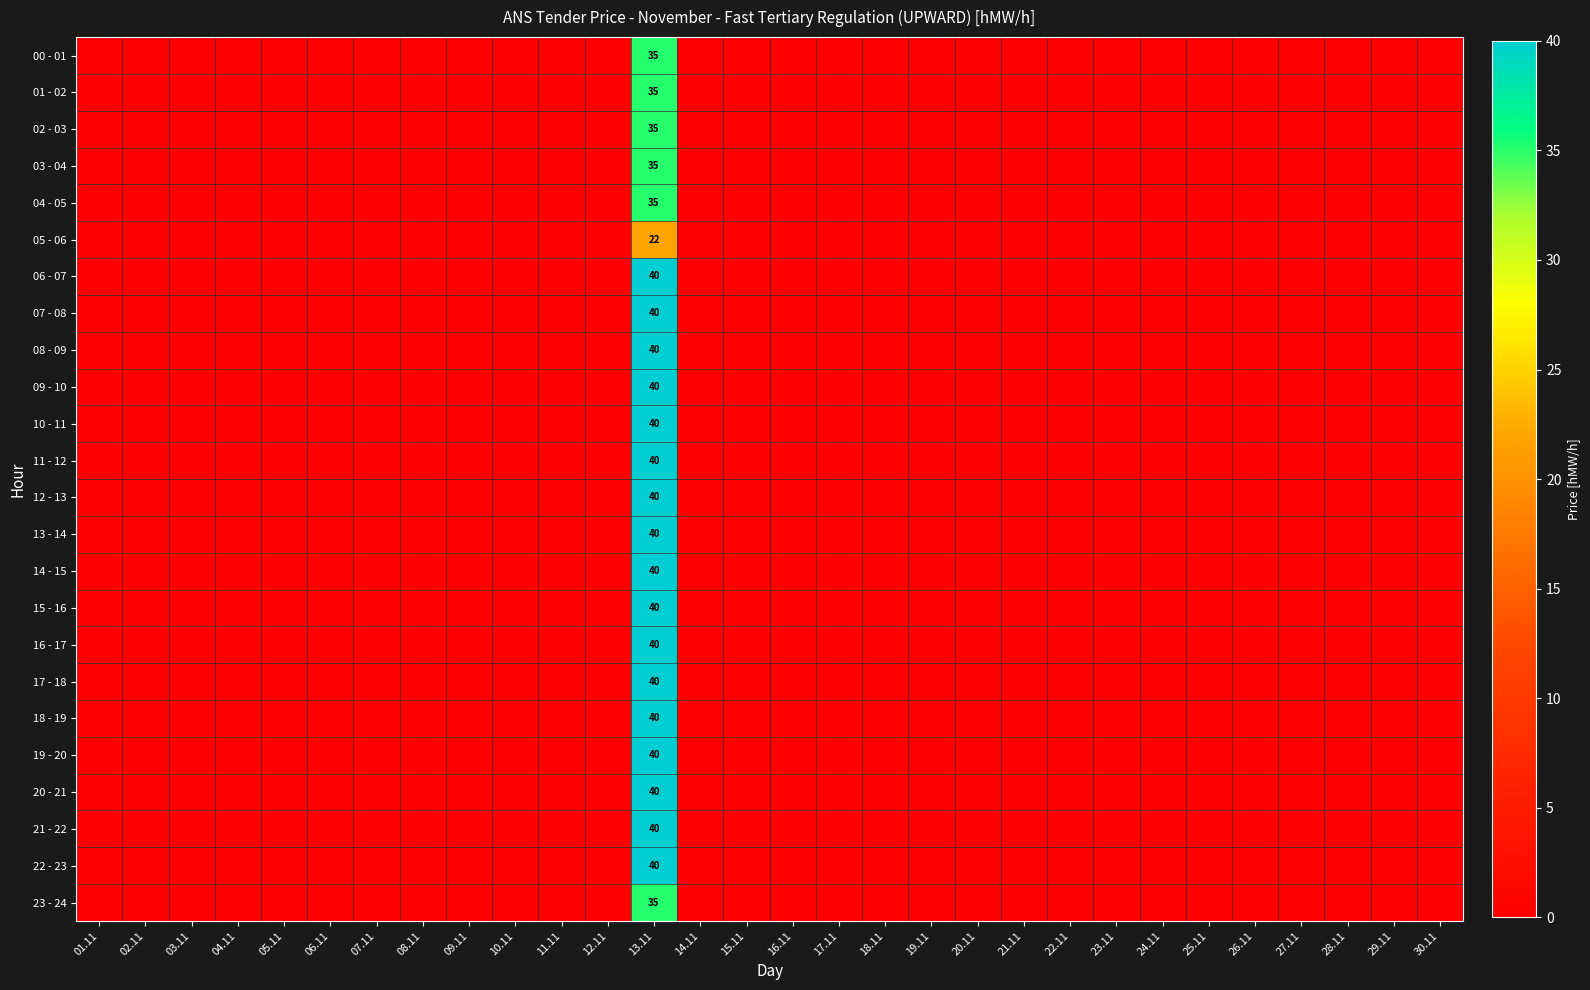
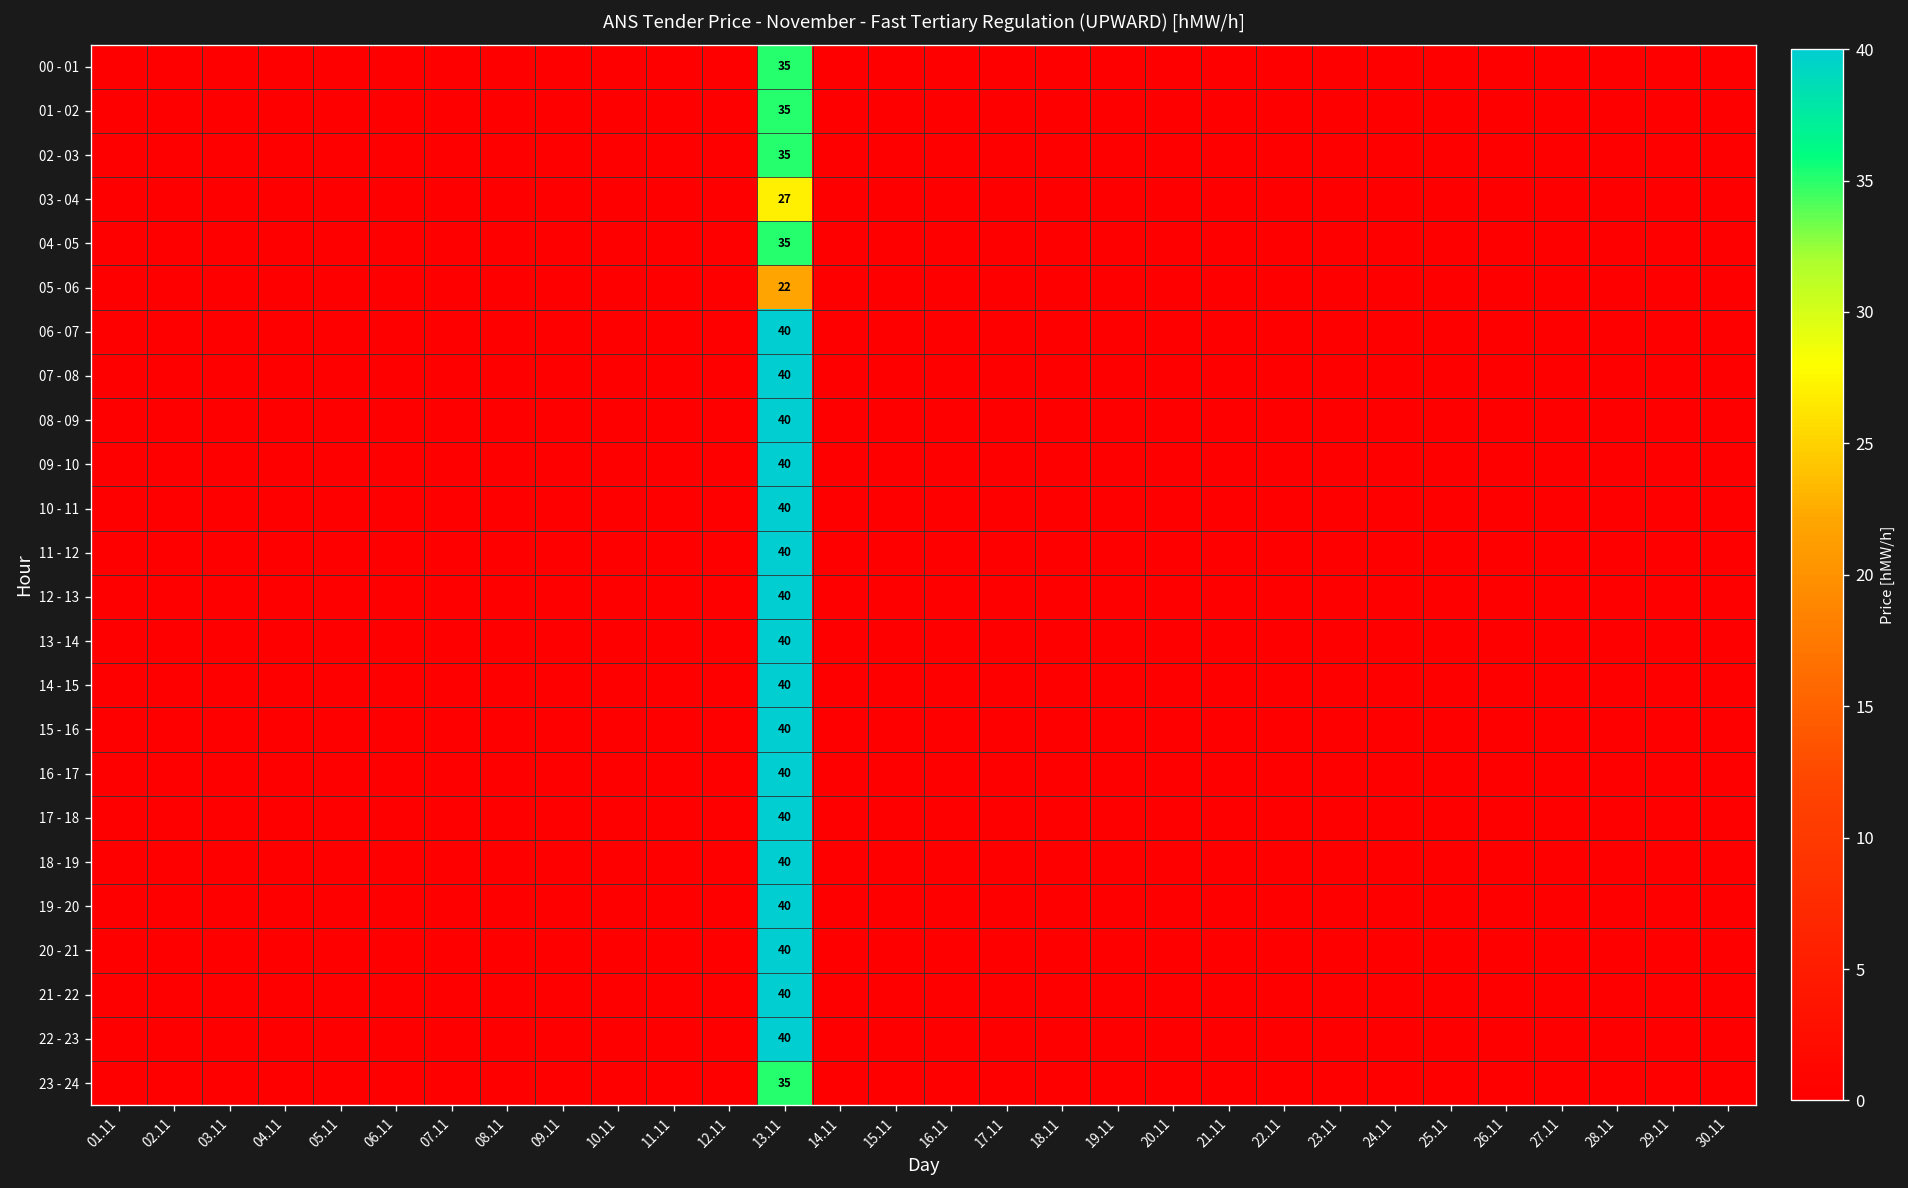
  {
    "00 - 01": {
      "13.11": 35
    },
    "01 - 02": {
      "13.11": 35
    },
    "02 - 03": {
      "13.11": 35
    },
    "03 - 04": {
-     "13.11": 35
+     "13.11": 27
    },
    "04 - 05": {
      "13.11": 35
    },
    "05 - 06": {
      "13.11": 22
    },
    "06 - 07": {
      "13.11": 40
    },
    "07 - 08": {
      "13.11": 40
    },
    "08 - 09": {
      "13.11": 40
    },
    "09 - 10": {
      "13.11": 40
    },
    "10 - 11": {
      "13.11": 40
    },
    "11 - 12": {
      "13.11": 40
    },
    "12 - 13": {
      "13.11": 40
    },
    "13 - 14": {
      "13.11": 40
    },
    "14 - 15": {
      "13.11": 40
    },
    "15 - 16": {
      "13.11": 40
    },
    "16 - 17": {
      "13.11": 40
    },
    "17 - 18": {
      "13.11": 40
    },
    "18 - 19": {
      "13.11": 40
    },
    "19 - 20": {
      "13.11": 40
    },
    "20 - 21": {
      "13.11": 40
    },
    "21 - 22": {
      "13.11": 40
    },
    "22 - 23": {
      "13.11": 40
    },
    "23 - 24": {
      "13.11": 35
    }
  }
